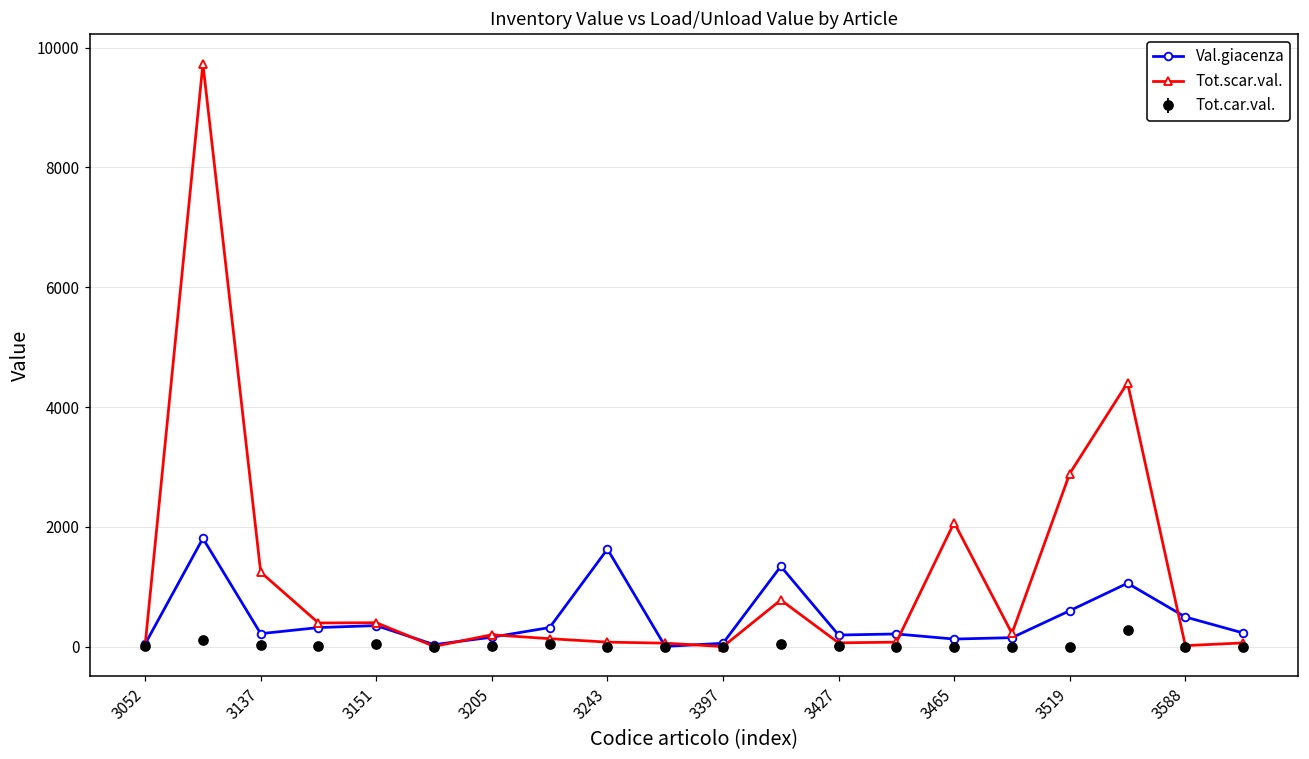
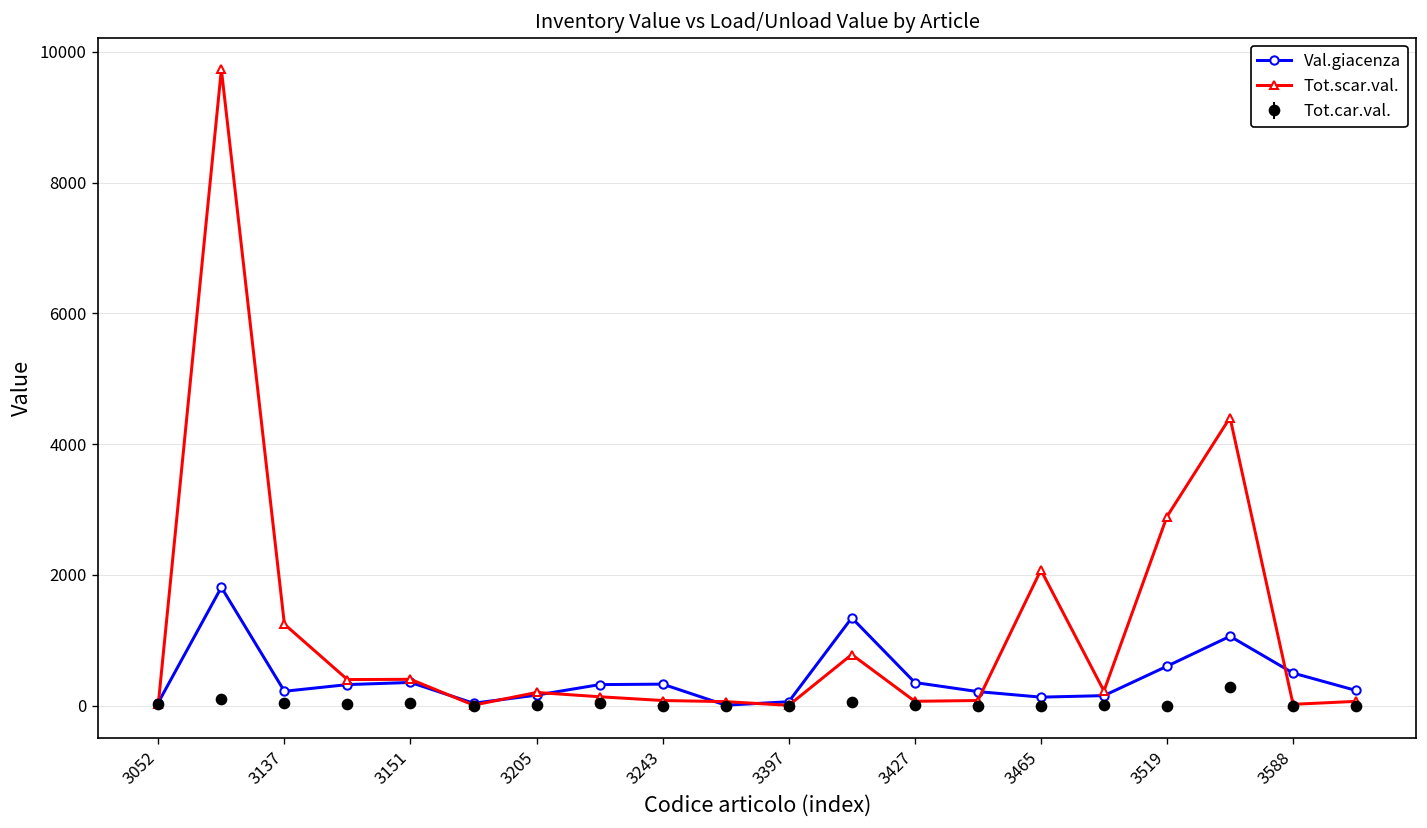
  {
    "Val.giacenza": {
      "3137": 200,
      "3151": 400,
-     "3243": 1600,
+     "3243": 300,
      "3397": 100,
-     "3427": 200,
+     "3427": 400,
      "3465": 100,
      "3519": 600,
      "3588": 500
    },
    "Tot.scar.val.": {
      "3137": 1200,
      "3151": 400,
      "3243": 100,
      "3427": 100,
      "3465": 2100,
      "3519": 2900
    }
  }
